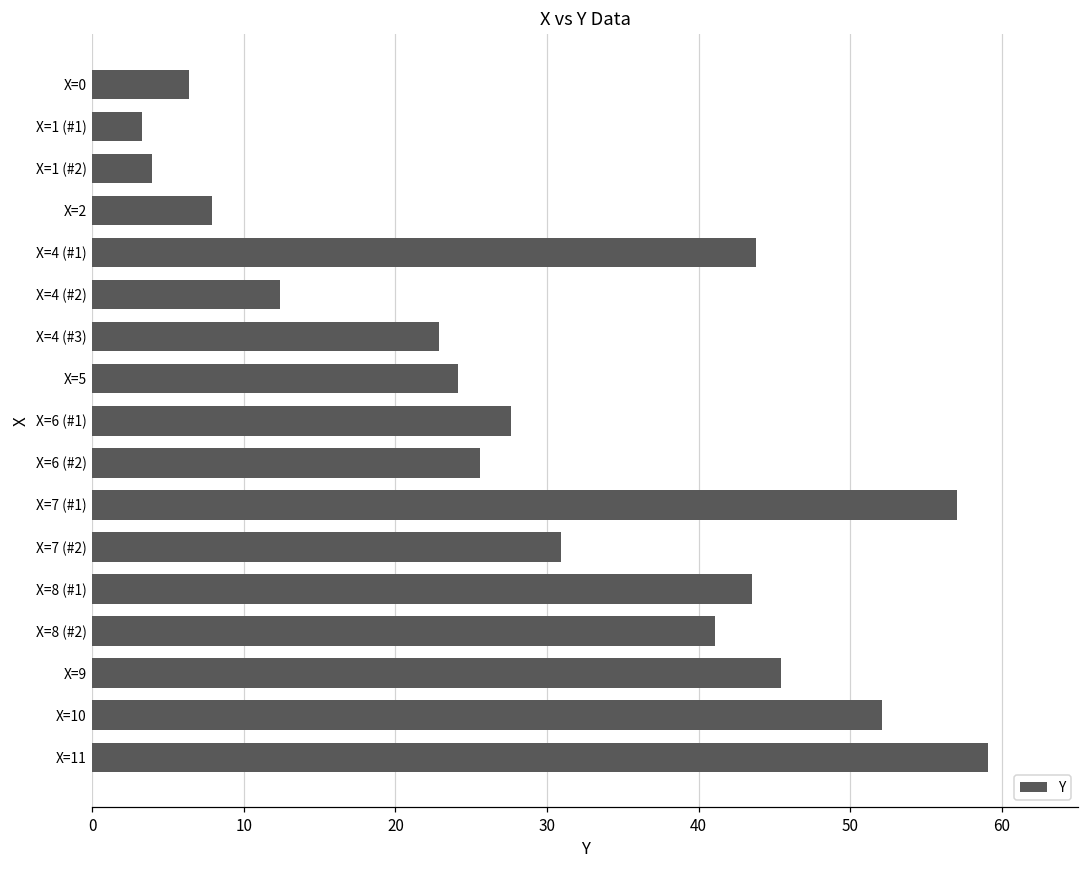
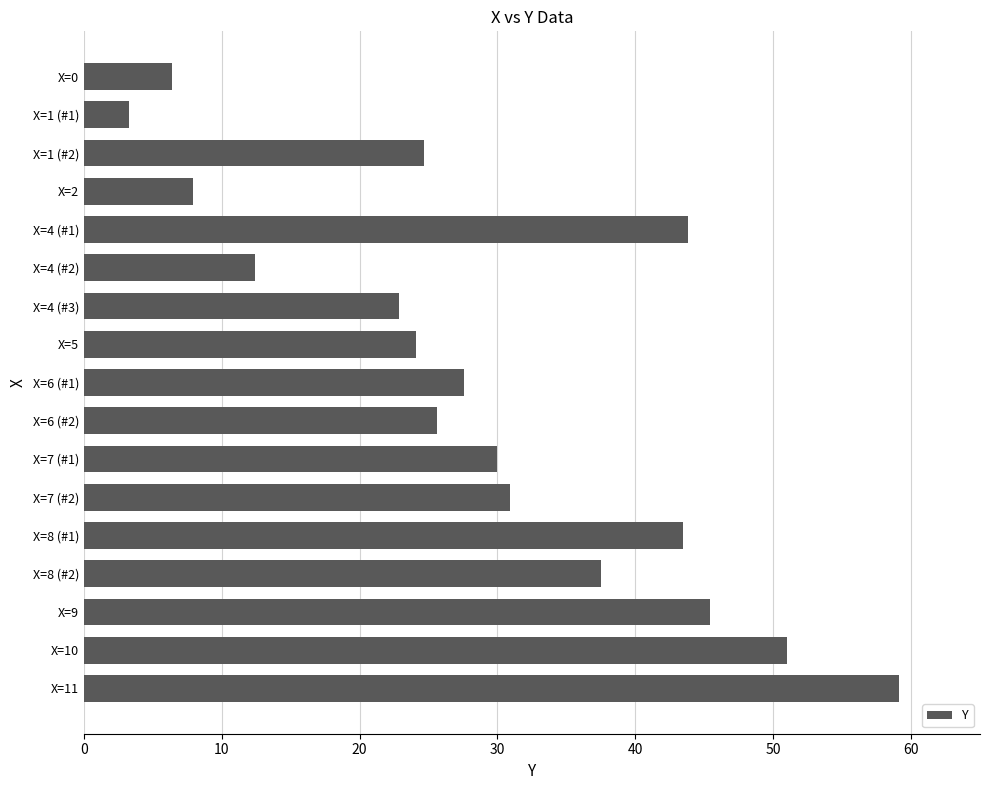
  {
    "X=0": 6.4,
    "X=1 (#1)": 3.3,
-   "X=1 (#2)": 3.9,
+   "X=1 (#2)": 24.7,
    "X=2": 7.9,
    "X=4 (#1)": 43.8,
    "X=4 (#2)": 12.4,
    "X=4 (#3)": 22.9,
    "X=5": 24.1,
    "X=6 (#1)": 27.6,
    "X=6 (#2)": 25.6,
-   "X=7 (#1)": 57,
+   "X=7 (#1)": 30,
    "X=7 (#2)": 30.9,
    "X=8 (#1)": 43.5,
-   "X=8 (#2)": 41.1,
+   "X=8 (#2)": 37.5,
    "X=9": 45.4,
-   "X=10": 52.1,
+   "X=10": 51.0,
    "X=11": 59.1
  }
